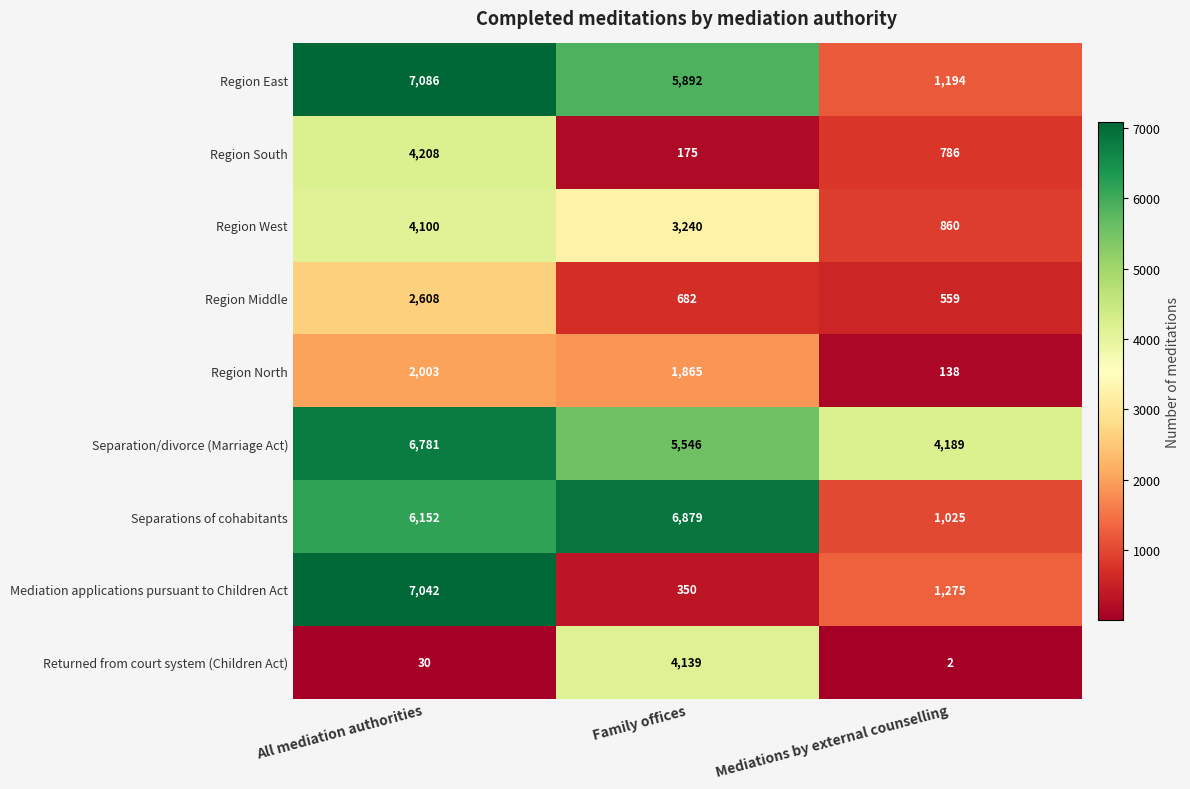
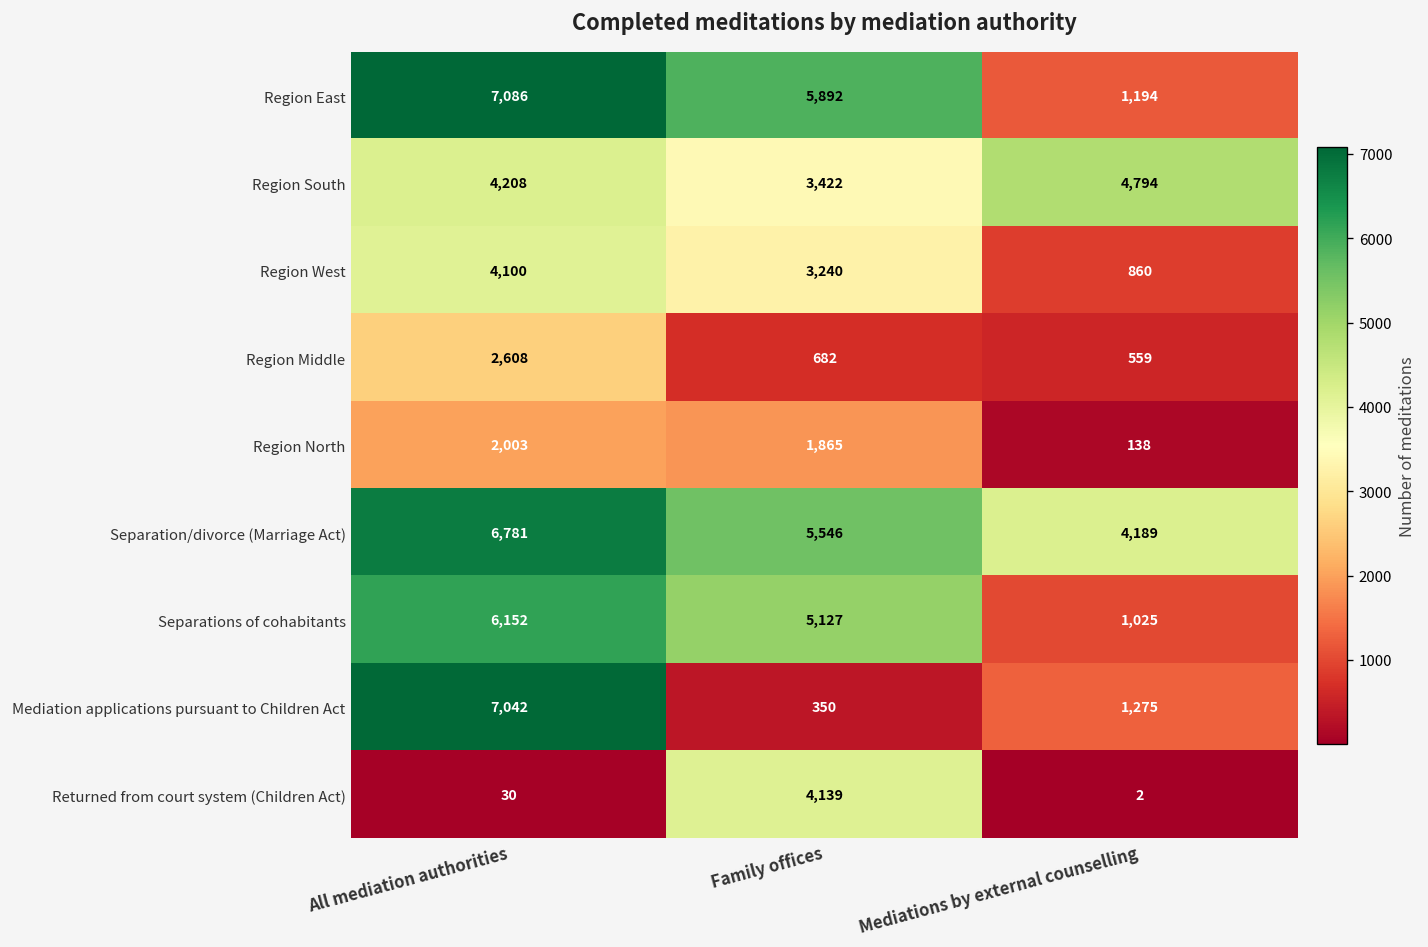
  {
    "Region East": {
      "All mediation authorities": "7,086",
      "Family offices": "5,892",
      "Mediations by external counselling": "1,194"
    },
    "Region South": {
      "All mediation authorities": "4,208",
-     "Family offices": "175",
-     "Mediations by external counselling": "786"
+     "Family offices": "3,422",
+     "Mediations by external counselling": "4,794"
    },
    "Region West": {
      "All mediation authorities": "4,100",
      "Family offices": "3,240",
      "Mediations by external counselling": "860"
    },
    "Region Middle": {
      "All mediation authorities": "2,608",
      "Family offices": "682",
      "Mediations by external counselling": "559"
    },
    "Region North": {
      "All mediation authorities": "2,003",
      "Family offices": "1,865",
      "Mediations by external counselling": "138"
    },
    "Separation/divorce (Marriage Act)": {
      "All mediation authorities": "6,781",
      "Family offices": "5,546",
      "Mediations by external counselling": "4,189"
    },
    "Separations of cohabitants": {
      "All mediation authorities": "6,152",
-     "Family offices": "6,879",
+     "Family offices": "5,127",
      "Mediations by external counselling": "1,025"
    },
    "Mediation applications pursuant to Children Act": {
      "All mediation authorities": "7,042",
      "Family offices": "350",
      "Mediations by external counselling": "1,275"
    },
    "Returned from court system (Children Act)": {
      "All mediation authorities": "30",
      "Family offices": "4,139",
      "Mediations by external counselling": "2"
    }
  }
